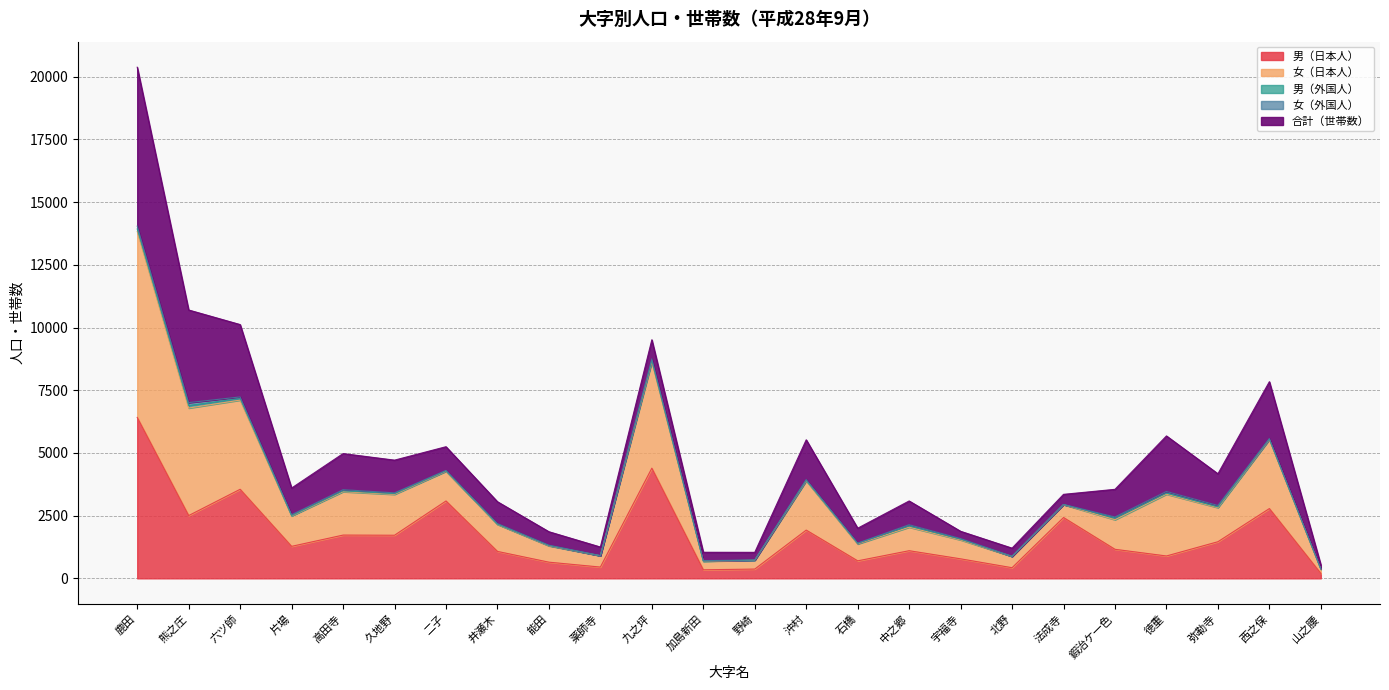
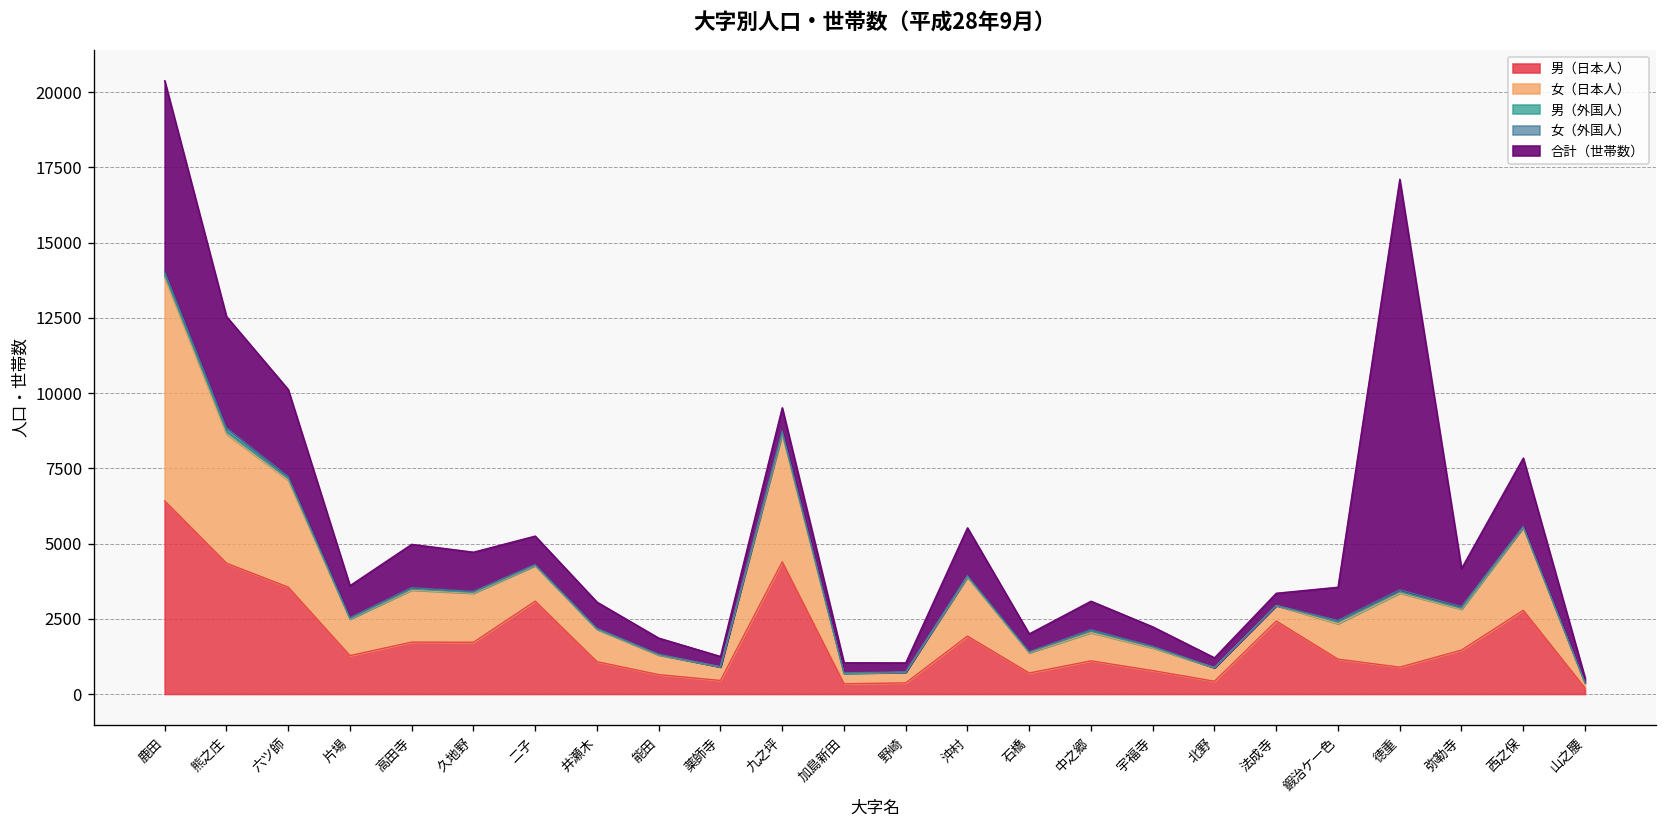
  {
    "男（日本人）": {
      "鹿田": 6400,
-     "熊之庄": 2500,
+     "熊之庄": 4300,
      "六ツ師": 3600,
      "片場": 1300,
      "高田寺": 1700,
      "久地野": 1700,
      "二子": 3100,
      "井瀬木": 1100,
      "能田": 600,
      "薬師寺": 500,
      "九之坪": 4400,
      "加島新田": 300,
      "野崎": 400,
      "沖村": 1900,
      "石橋": 700,
      "中之郷": 1100,
      "宇福寺": 800,
      "北野": 400,
      "法成寺": 2400,
      "鍜治ケ一色": 1200,
      "徳重": 900,
      "弥勒寺": 1500,
      "西之保": 2800,
      "山之腰": 200
    },
    "合計（世帯数）": {
      "鹿田": 6300,
      "熊之庄": 3700,
      "六ツ師": 2900,
      "片場": 1100,
      "高田寺": 1400,
      "久地野": 1300,
      "二子": 900,
      "井瀬木": 900,
      "能田": 500,
      "薬師寺": 300,
      "九之坪": 800,
      "加島新田": 300,
      "野崎": 300,
      "沖村": 1600,
      "石橋": 600,
      "中之郷": 900,
-     "宇福寺": 300,
+     "宇福寺": 600,
      "北野": 300,
      "法成寺": 400,
      "鍜治ケ一色": 1100,
-     "徳重": 2200,
+     "徳重": 13600,
      "弥勒寺": 1300,
      "西之保": 2300,
      "山之腰": 200
    }
  }
